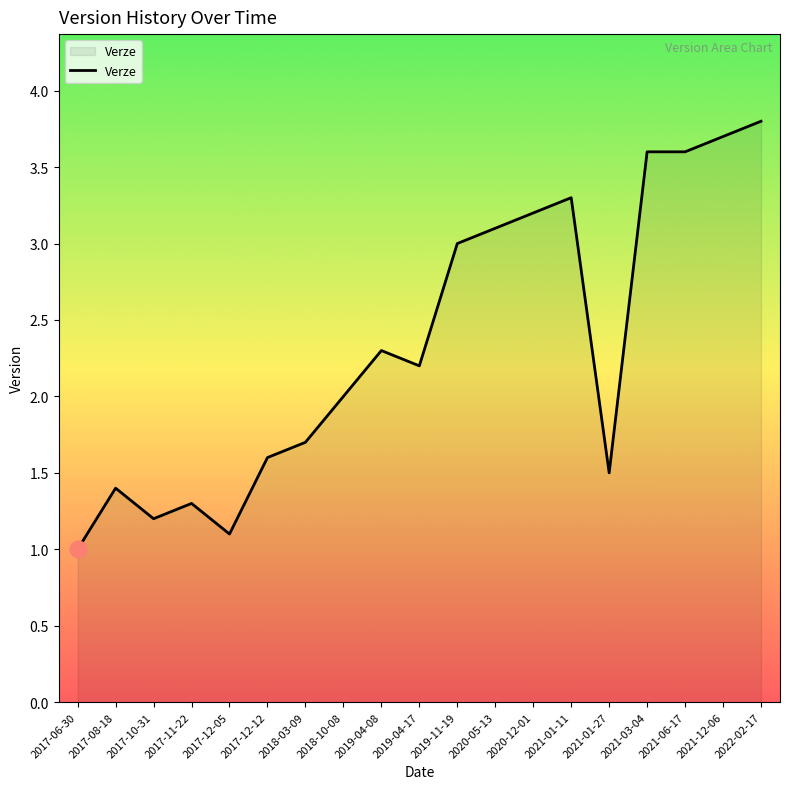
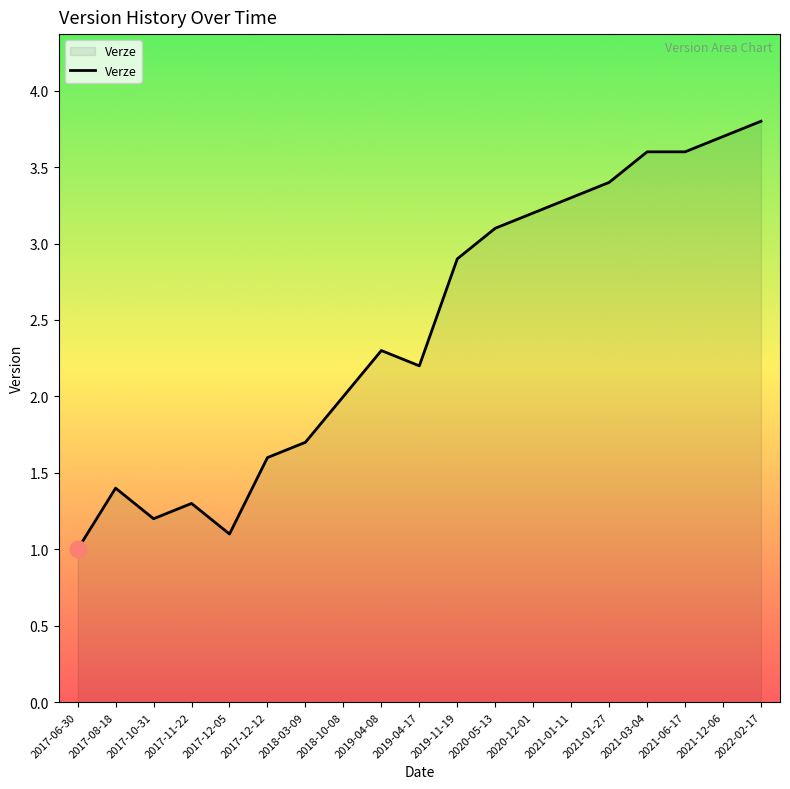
  {
    "Verze": {
      "2017-08-18": 1.4,
      "2017-10-31": 1.2,
      "2017-11-22": 1.3,
      "2017-12-05": 1.1,
      "2017-12-12": 1.6,
      "2018-03-09": 1.7,
      "2018-10-08": 2.0,
      "2019-04-08": 2.3,
      "2019-04-17": 2.2,
-     "2019-11-19": 3.0,
+     "2019-11-19": 2.9,
      "2020-05-13": 3.1,
      "2020-12-01": 3.2,
      "2021-01-11": 3.3,
-     "2021-01-27": 1.5,
+     "2021-01-27": 3.4,
      "2021-03-04": 3.6,
      "2021-06-17": 3.6,
      "2021-12-06": 3.7,
      "2022-02-17": 3.8
    }
  }
